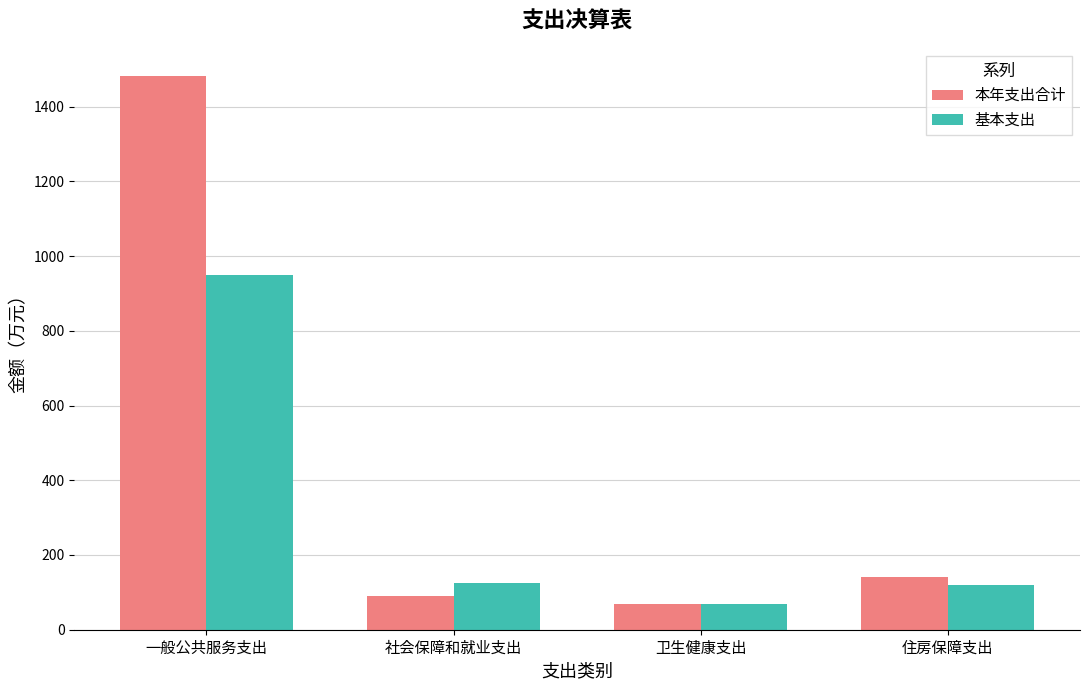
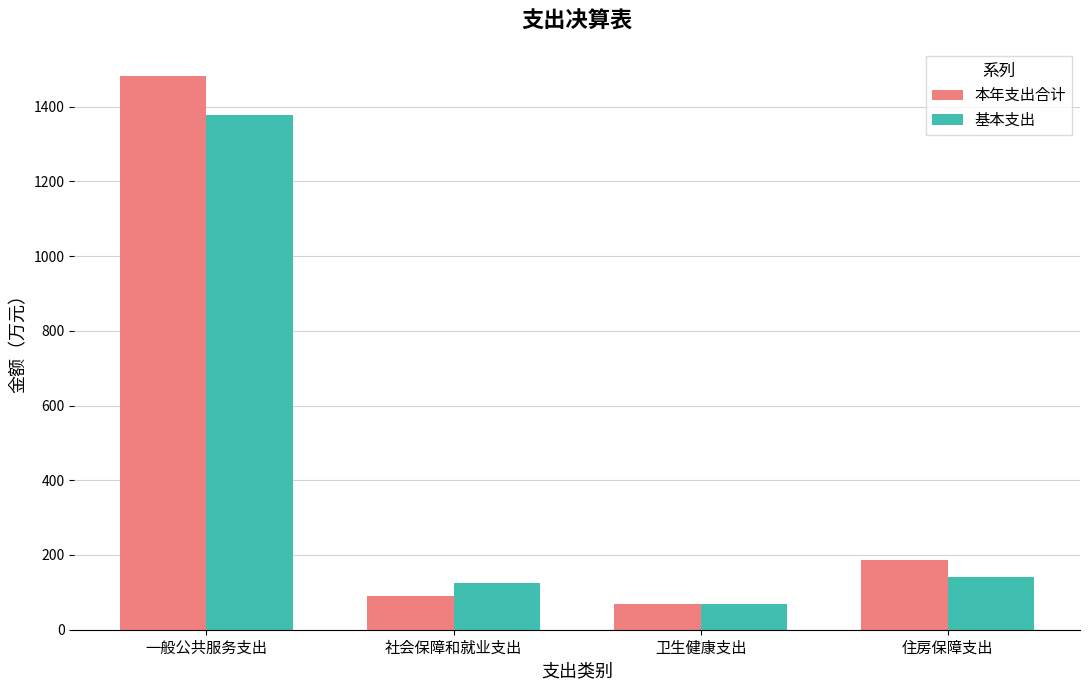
  {
    "本年支出合计": {
      "一般公共服务支出": 1480,
      "社会保障和就业支出": 90,
      "卫生健康支出": 70,
-     "住房保障支出": 140
+     "住房保障支出": 190
    },
    "基本支出": {
-     "一般公共服务支出": 950,
+     "一般公共服务支出": 1380,
      "社会保障和就业支出": 120,
      "卫生健康支出": 70,
-     "住房保障支出": 120
+     "住房保障支出": 140
    }
  }
